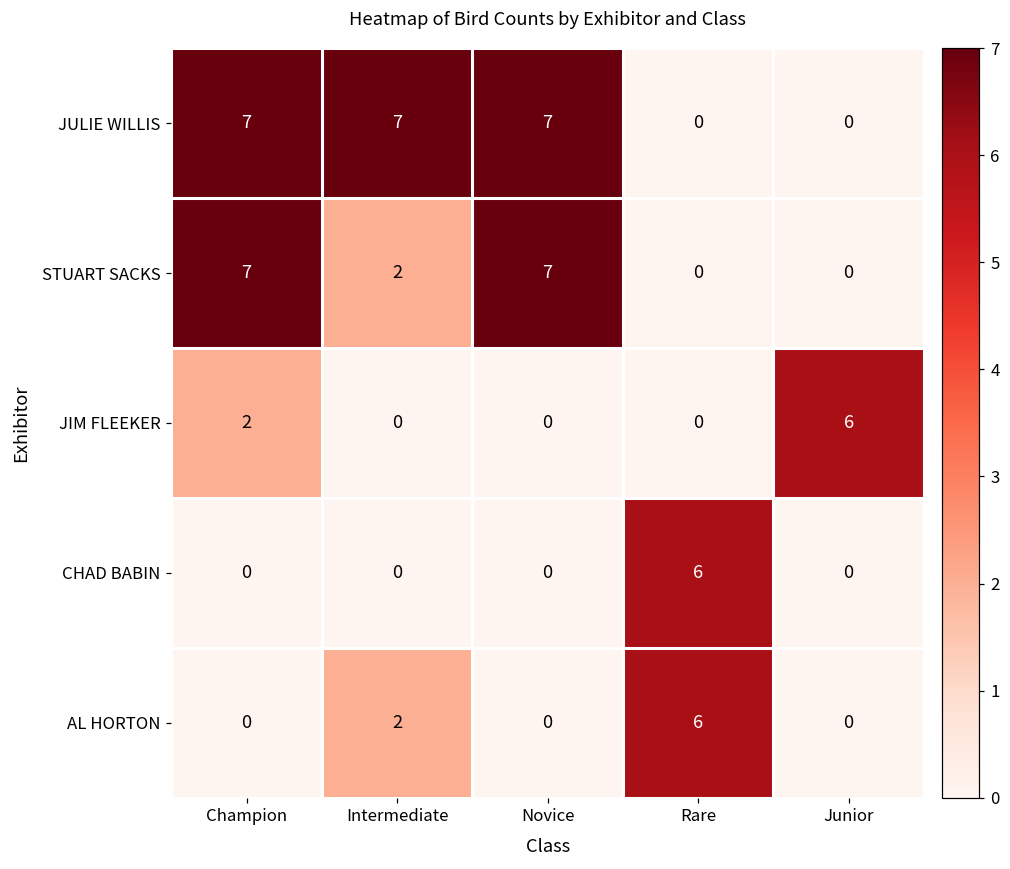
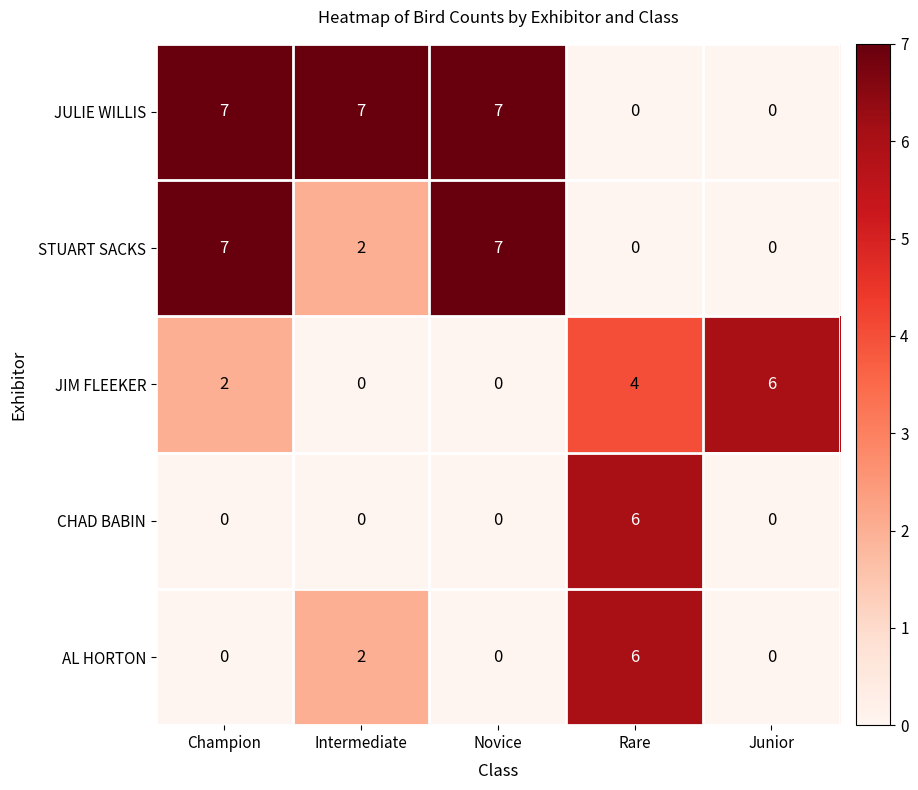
  {
    "JULIE WILLIS": {
      "Champion": 7,
      "Intermediate": 7,
      "Novice": 7,
      "Rare": 0,
      "Junior": 0
    },
    "STUART SACKS": {
      "Champion": 7,
      "Intermediate": 2,
      "Novice": 7,
      "Rare": 0,
      "Junior": 0
    },
    "JIM FLEEKER": {
      "Champion": 2,
      "Intermediate": 0,
      "Novice": 0,
-     "Rare": 0,
+     "Rare": 4,
      "Junior": 6
    },
    "CHAD BABIN": {
      "Champion": 0,
      "Intermediate": 0,
      "Novice": 0,
      "Rare": 6,
      "Junior": 0
    },
    "AL HORTON": {
      "Champion": 0,
      "Intermediate": 2,
      "Novice": 0,
      "Rare": 6,
      "Junior": 0
    }
  }
